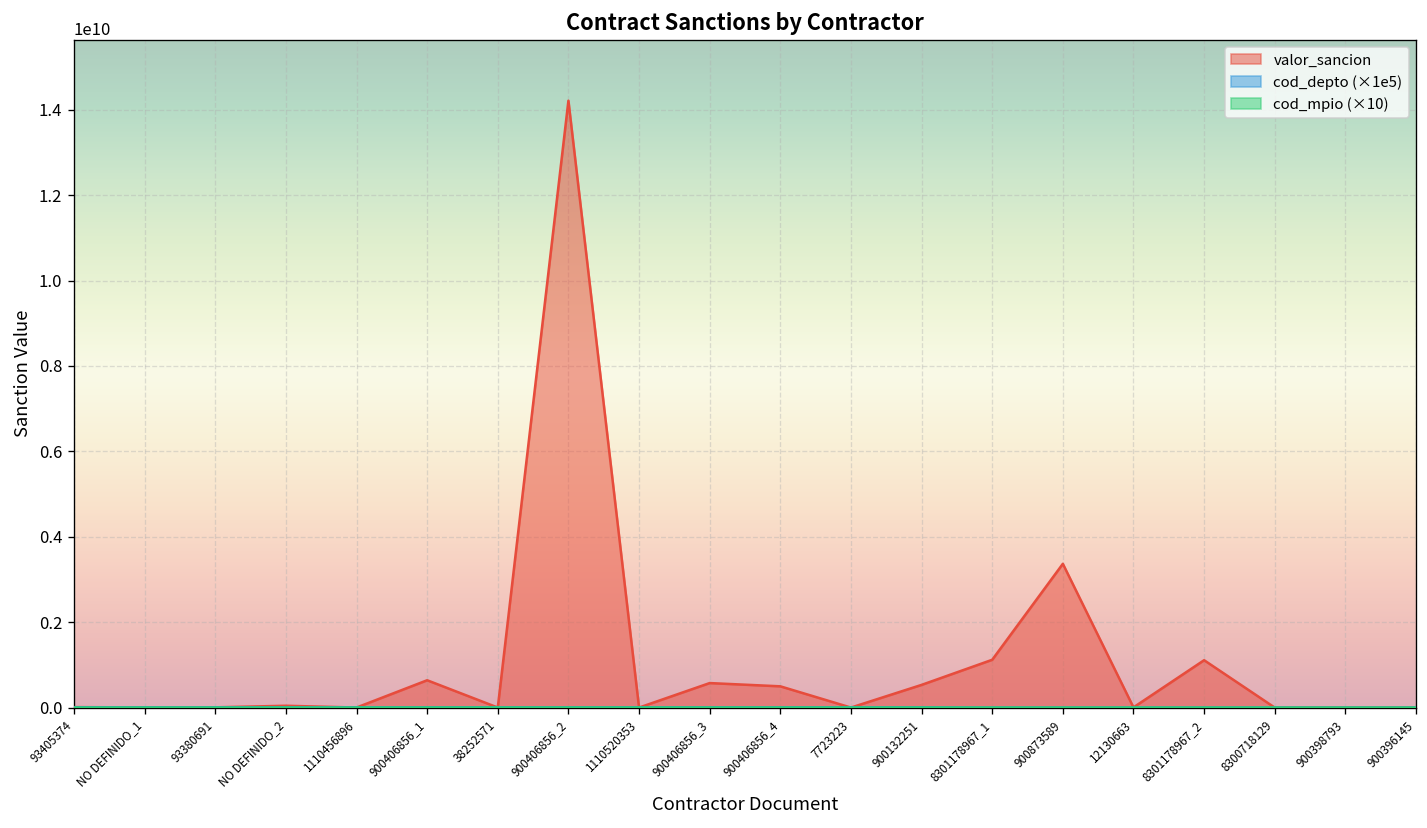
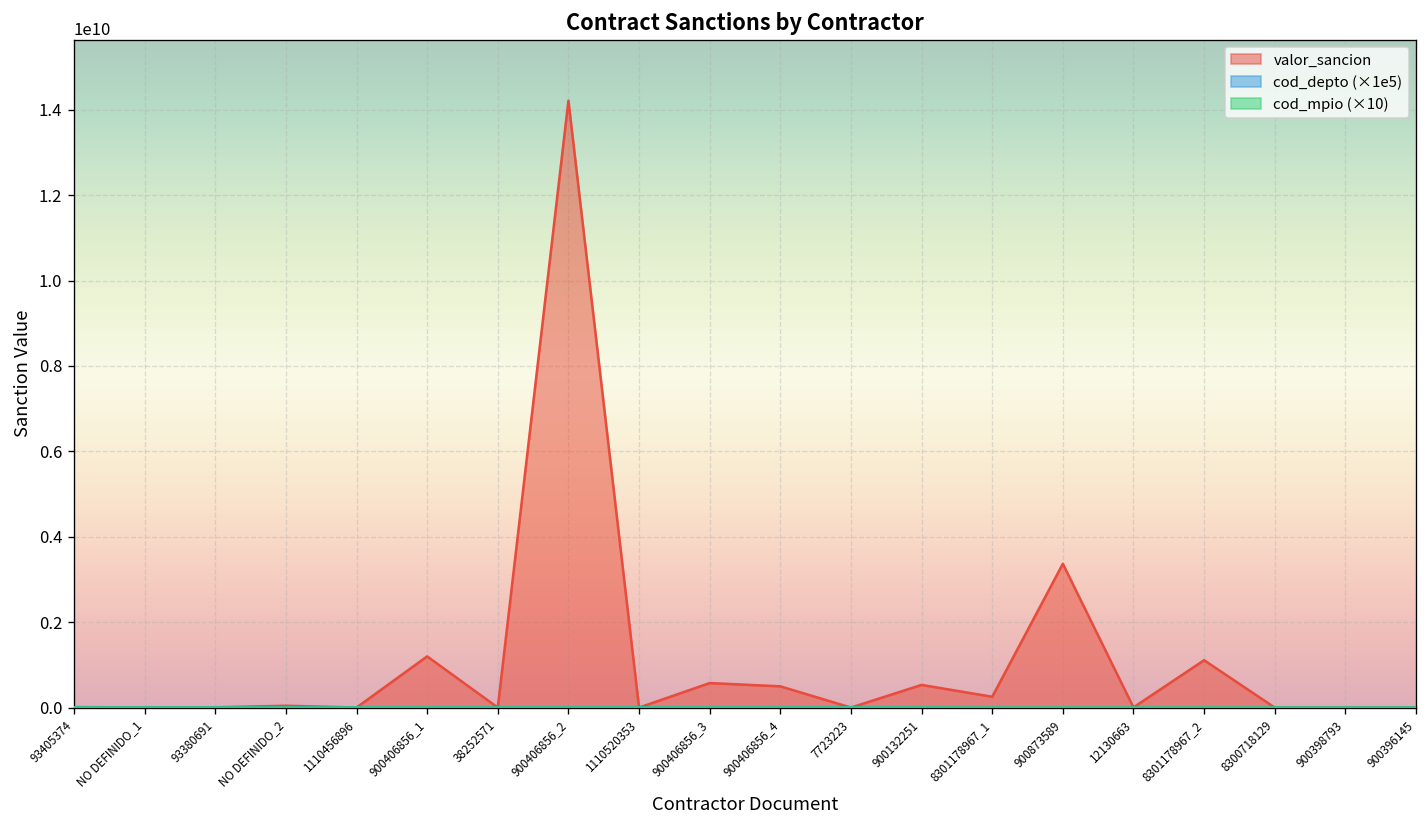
  {
    "valor_sancion": {
-     "900406856_1": 600000000,
+     "900406856_1": 1200000000,
      "900406856_2": 14200000000,
      "900406856_3": 600000000,
      "900406856_4": 500000000,
      "900132251": 500000000,
-     "8301178967_1": 1100000000,
+     "8301178967_1": 300000000,
      "900873589": 3400000000,
      "8301178967_2": 1100000000
    }
  }
